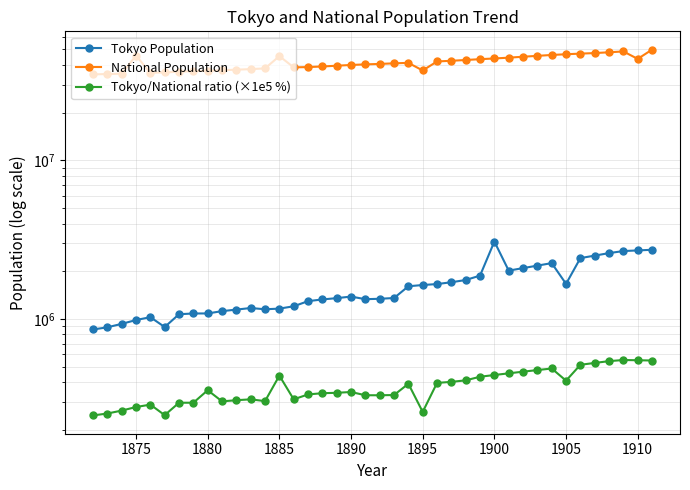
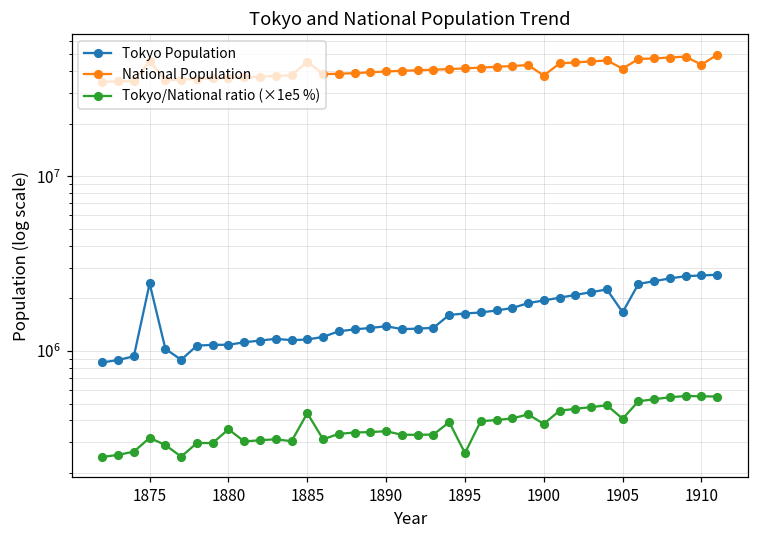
  {
    "Tokyo Population": {
-     "1875": 1000000,
+     "1875": 2400000,
      "1880": 1100000,
      "1885": 1200000,
      "1890": 1400000,
      "1895": 1600000,
-     "1900": 3100000,
+     "1900": 1900000,
      "1905": 1700000,
      "1910": 2700000
    },
    "National Population": {
      "1890": 40000000,
-     "1895": 37000000,
-     "1900": 44000000,
-     "1905": 47000000,
+     "1895": 42000000,
+     "1900": 38000000,
+     "1905": 41000000,
      "1910": 44000000
    },
    "Tokyo/National ratio (×1e5 %)": {
-     "1875": 280000,
+     "1875": 320000,
      "1880": 360000,
      "1885": 440000,
      "1890": 350000,
      "1895": 260000,
-     "1900": 440000,
+     "1900": 380000,
      "1905": 410000,
      "1910": 550000
    }
  }
